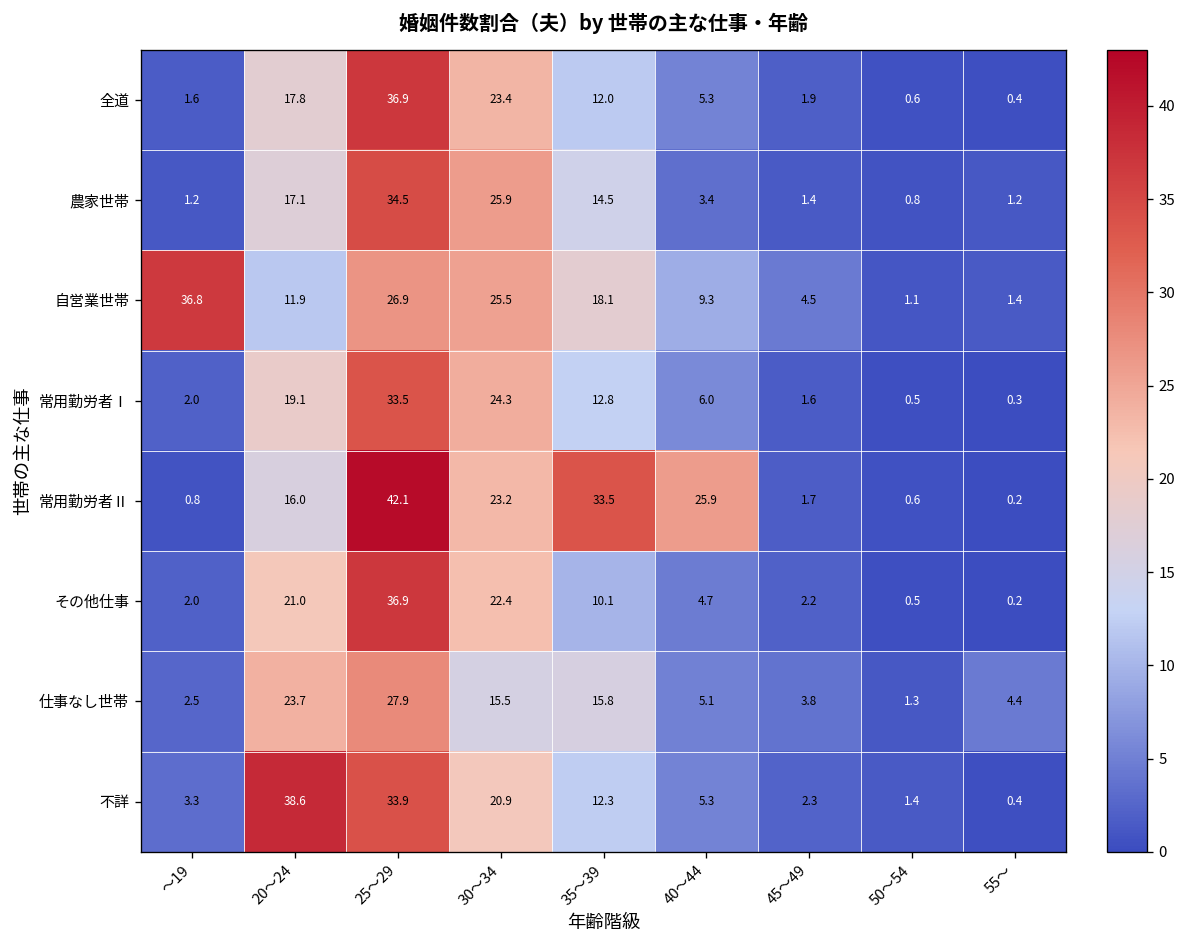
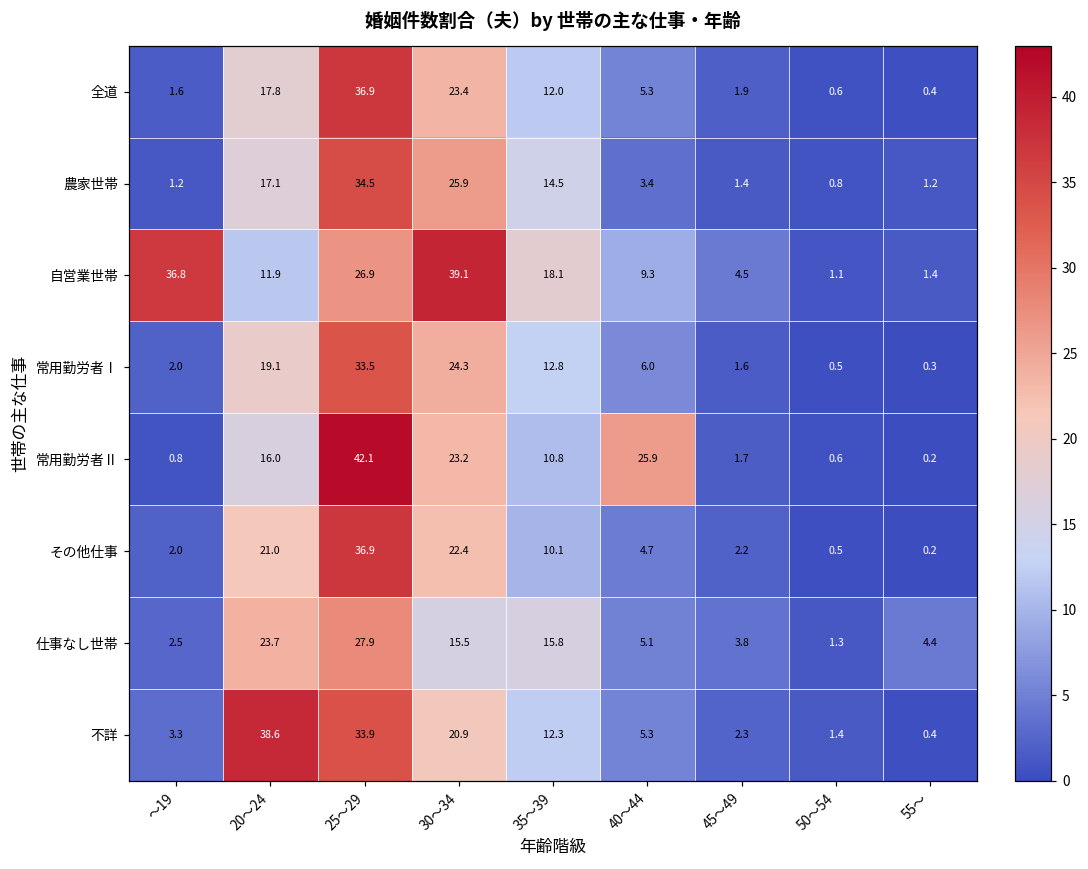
  {
    "全道": {
      "～19": 1.6,
      "20～24": 17.8,
      "25～29": 36.9,
      "30～34": 23.4,
      "35～39": 12.0,
      "40～44": 5.3,
      "45～49": 1.9,
      "50～54": 0.6,
      "55～": 0.4
    },
    "農家世帯": {
      "～19": 1.2,
      "20～24": 17.1,
      "25～29": 34.5,
      "30～34": 25.9,
      "35～39": 14.5,
      "40～44": 3.4,
      "45～49": 1.4,
      "50～54": 0.8,
      "55～": 1.2
    },
    "自営業世帯": {
      "～19": 36.8,
      "20～24": 11.9,
      "25～29": 26.9,
-     "30～34": 25.5,
+     "30～34": 39.1,
      "35～39": 18.1,
      "40～44": 9.3,
      "45～49": 4.5,
      "50～54": 1.1,
      "55～": 1.4
    },
    "常用勤労者Ⅰ": {
      "～19": 2.0,
      "20～24": 19.1,
      "25～29": 33.5,
      "30～34": 24.3,
      "35～39": 12.8,
      "40～44": 6.0,
      "45～49": 1.6,
      "50～54": 0.5,
      "55～": 0.3
    },
    "常用勤労者Ⅱ": {
      "～19": 0.8,
      "20～24": 16.0,
      "25～29": 42.1,
      "30～34": 23.2,
-     "35～39": 33.5,
+     "35～39": 10.8,
      "40～44": 25.9,
      "45～49": 1.7,
      "50～54": 0.6,
      "55～": 0.2
    },
    "その他仕事": {
      "～19": 2.0,
      "20～24": 21.0,
      "25～29": 36.9,
      "30～34": 22.4,
      "35～39": 10.1,
      "40～44": 4.7,
      "45～49": 2.2,
      "50～54": 0.5,
      "55～": 0.2
    },
    "仕事なし世帯": {
      "～19": 2.5,
      "20～24": 23.7,
      "25～29": 27.9,
      "30～34": 15.5,
      "35～39": 15.8,
      "40～44": 5.1,
      "45～49": 3.8,
      "50～54": 1.3,
      "55～": 4.4
    },
    "不詳": {
      "～19": 3.3,
      "20～24": 38.6,
      "25～29": 33.9,
      "30～34": 20.9,
      "35～39": 12.3,
      "40～44": 5.3,
      "45～49": 2.3,
      "50～54": 1.4,
      "55～": 0.4
    }
  }
